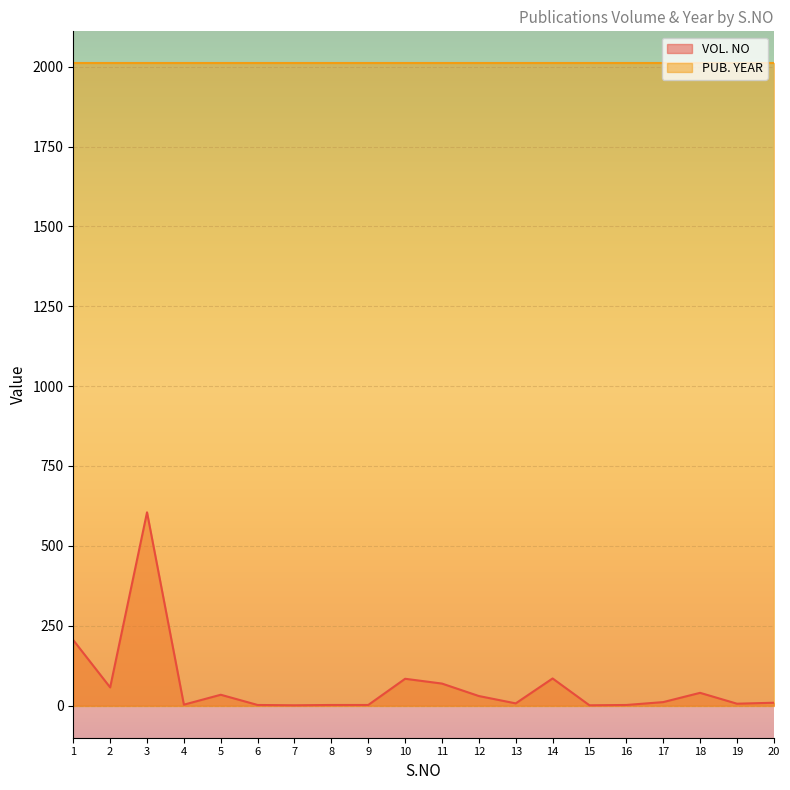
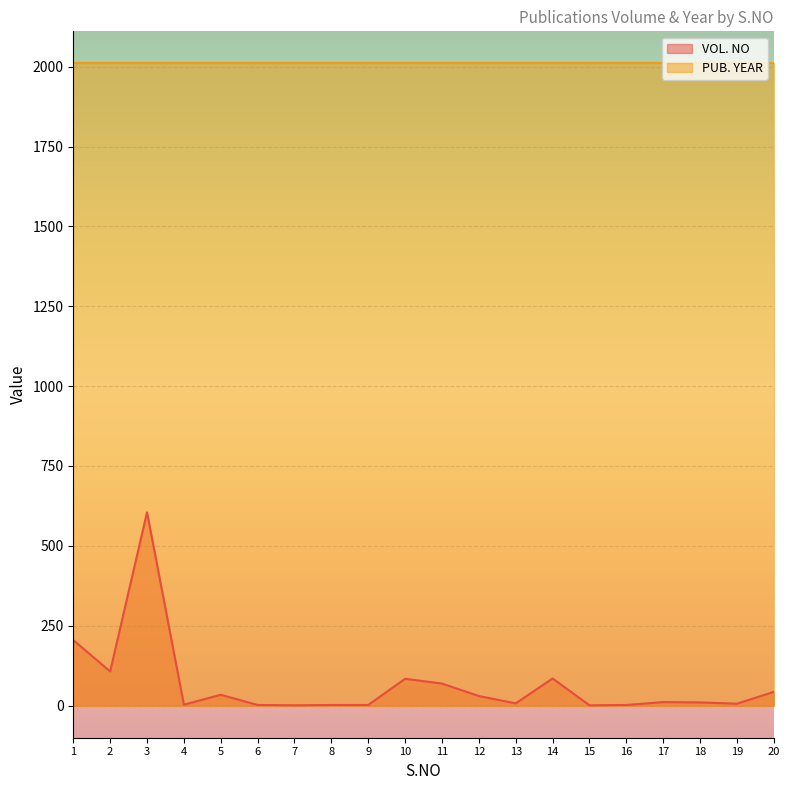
  {
    "VOL. NO": {
      "1": 210,
-     "2": 60,
+     "2": 110,
      "3": 610,
      "4": 0,
      "5": 30,
      "6": 0,
      "7": 0,
      "8": 0,
      "9": 0,
      "10": 80,
      "11": 70,
      "12": 30,
      "13": 10,
      "14": 90,
      "15": 0,
      "16": 0,
      "17": 10,
-     "18": 40,
+     "18": 10,
      "19": 10,
-     "20": 10
+     "20": 40
    },
    "PUB. YEAR": {
      "1": 2010,
      "2": 2010,
      "3": 2010,
      "4": 2010,
      "5": 2010,
      "6": 2010,
      "7": 2010,
      "8": 2010,
      "9": 2010,
      "10": 2010,
      "11": 2010,
      "12": 2010,
      "13": 2010,
      "14": 2010,
      "15": 2010,
      "16": 2010,
      "20": 2010
    }
  }
